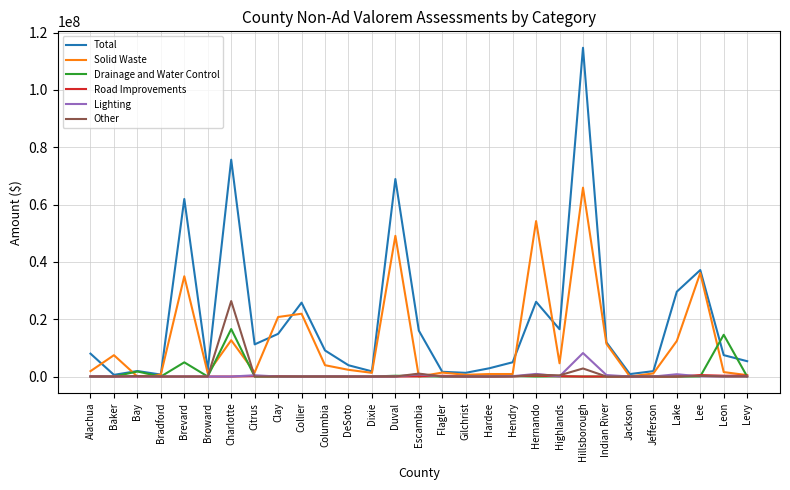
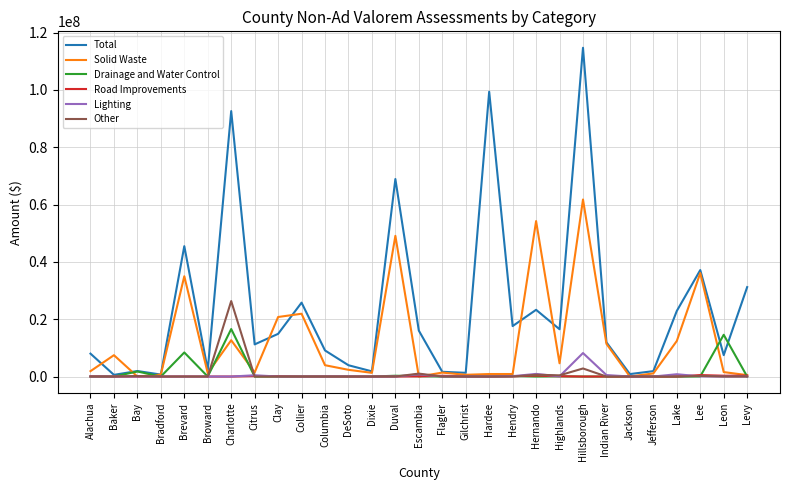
  {
    "Total": {
      "Alachua": 8000000,
-     "Brevard": 62000000,
+     "Brevard": 45000000,
      "Broward": 2000000,
-     "Charlotte": 76000000,
+     "Charlotte": 93000000,
      "Citrus": 11000000,
      "Clay": 15000000,
      "Collier": 26000000,
      "Columbia": 9000000,
      "DeSoto": 4000000,
      "Duval": 69000000,
      "Escambia": 16000000,
-     "Hardee": 3000000,
-     "Hendry": 5000000,
-     "Hernando": 26000000,
+     "Hardee": 99000000,
+     "Hendry": 18000000,
+     "Hernando": 23000000,
      "Highlands": 17000000,
      "Hillsborough": 115000000,
-     "Lake": 30000000,
+     "Lake": 23000000,
      "Lee": 37000000,
      "Leon": 7000000,
-     "Levy": 5000000
+     "Levy": 31000000
    },
    "Solid Waste": {
      "Alachua": 2000000,
      "Baker": 7000000,
      "Brevard": 35000000,
      "Broward": 1000000,
      "Charlotte": 13000000,
      "Citrus": 1000000,
      "Clay": 21000000,
      "Collier": 22000000,
      "Columbia": 4000000,
      "DeSoto": 2000000,
      "Duval": 49000000,
      "Hernando": 54000000,
      "Highlands": 5000000,
-     "Hillsborough": 66000000,
+     "Hillsborough": 62000000,
      "Lake": 12000000,
      "Lee": 36000000,
      "Leon": 2000000
    },
    "Drainage and Water Control": {
-     "Brevard": 5000000,
+     "Brevard": 8000000,
      "Charlotte": 17000000,
      "Leon": 15000000
    },
    "Lighting": {
      "Hillsborough": 8000000
    },
    "Other": {
      "Charlotte": 26000000,
      "Hillsborough": 3000000
    }
  }
